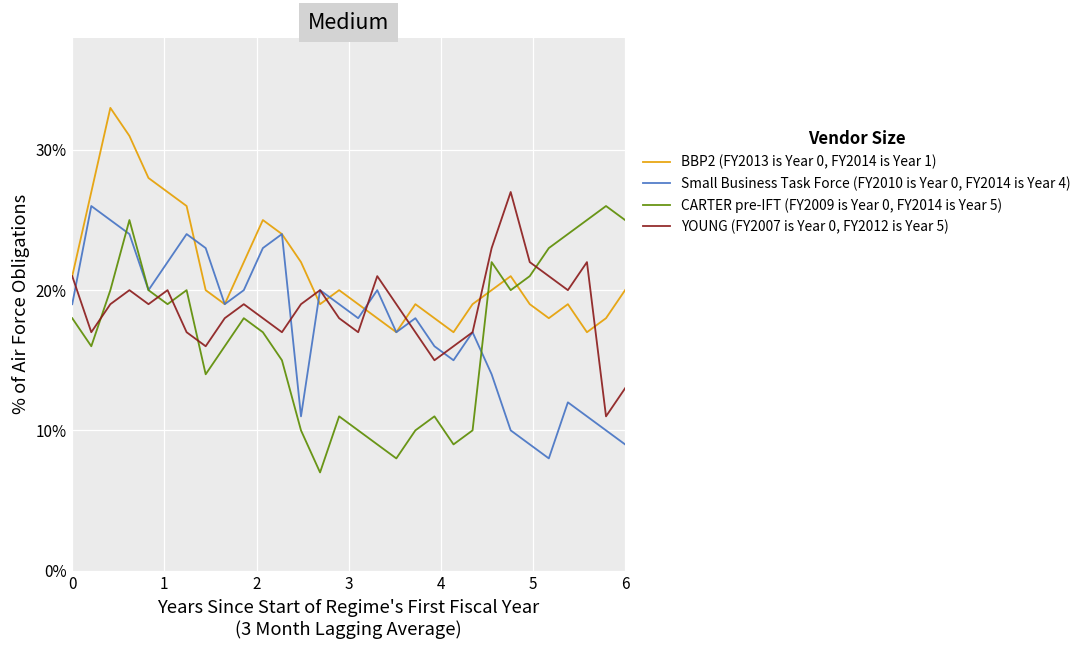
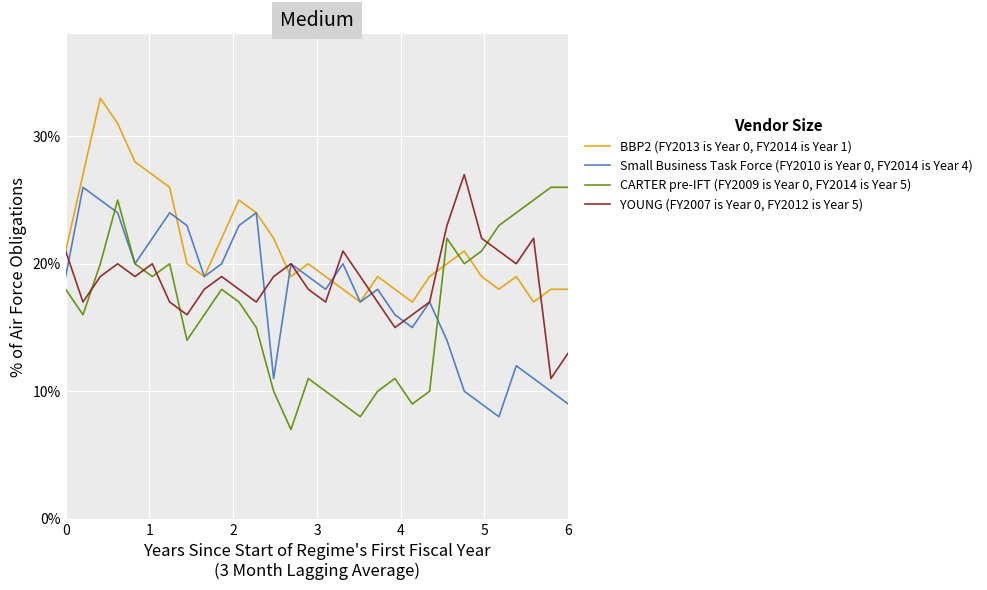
  {
    "BBP2 (FY2013 is Year 0, FY2014 is Year 1)": {
-     "6": "20%"
+     "6": "18%"
    },
    "Small Business Task Force (FY2010 is Year 0, FY2014 is Year 4)": {
      "0": "19%",
      "6": "9%"
    },
    "CARTER pre-IFT (FY2009 is Year 0, FY2014 is Year 5)": {
      "0": "18%",
-     "6": "25%"
+     "6": "26%"
    },
    "YOUNG (FY2007 is Year 0, FY2012 is Year 5)": {
      "6": "13%"
    }
  }
